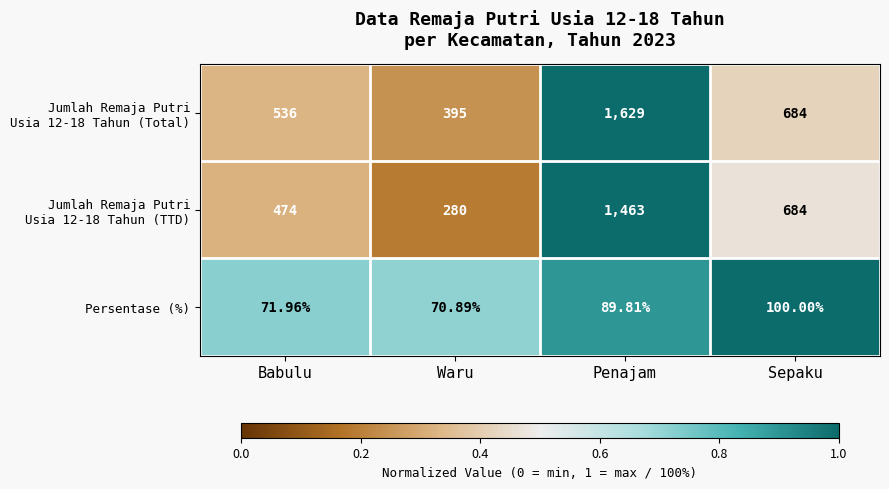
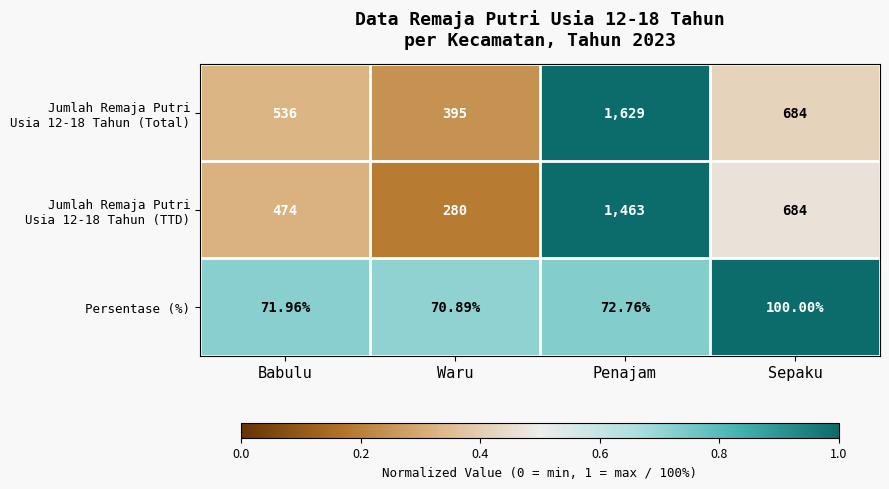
  {
    "Jumlah Remaja Putri Usia 12-18 Tahun (Total)": {
      "Babulu": "536",
      "Waru": "395",
      "Penajam": "1,629",
      "Sepaku": "684"
    },
    "Jumlah Remaja Putri Usia 12-18 Tahun (TTD)": {
      "Babulu": "474",
      "Waru": "280",
      "Penajam": "1,463",
      "Sepaku": "684"
    },
    "Persentase (%)": {
      "Babulu": "71.96%",
      "Waru": "70.89%",
-     "Penajam": "89.81%",
+     "Penajam": "72.76%",
      "Sepaku": "100.00%"
    }
  }
